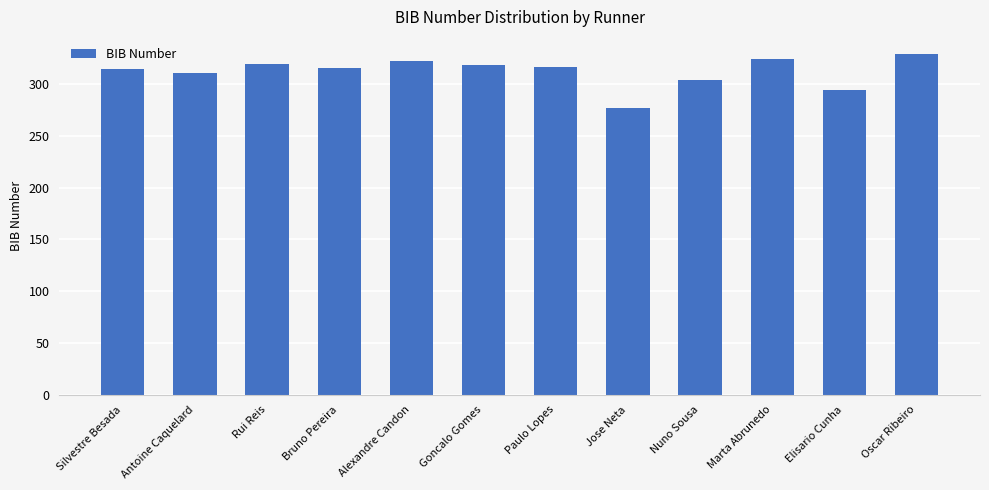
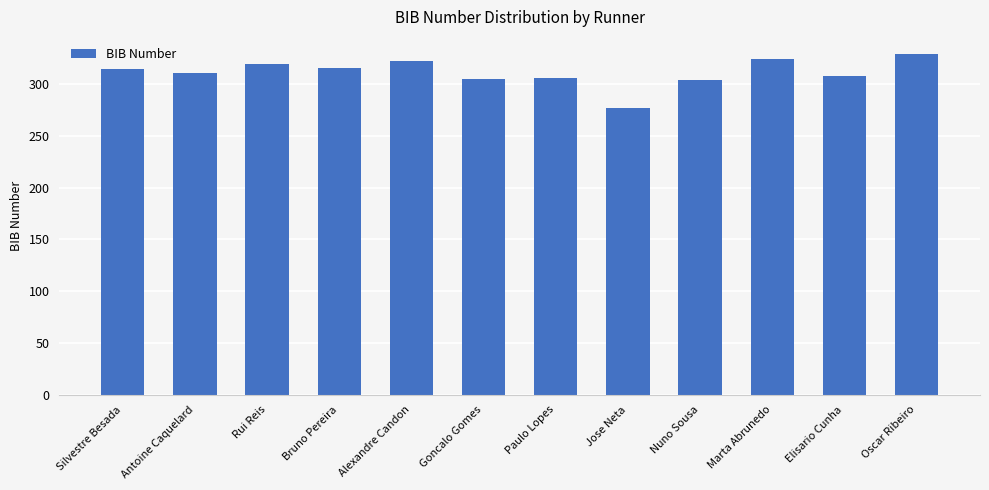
  {
    "Silvestre Besada": 314,
    "Antoine Caquelard": 311,
    "Rui Reis": 319,
    "Bruno Pereira": 315,
    "Alexandre Candon": 322,
-   "Goncalo Gomes": 318,
-   "Paulo Lopes": 316,
+   "Goncalo Gomes": 305,
+   "Paulo Lopes": 306,
    "Jose Neta": 277,
    "Nuno Sousa": 304,
    "Marta Abrunedo": 324,
-   "Elisario Cunha": 294,
+   "Elisario Cunha": 308,
    "Oscar Ribeiro": 329
  }
